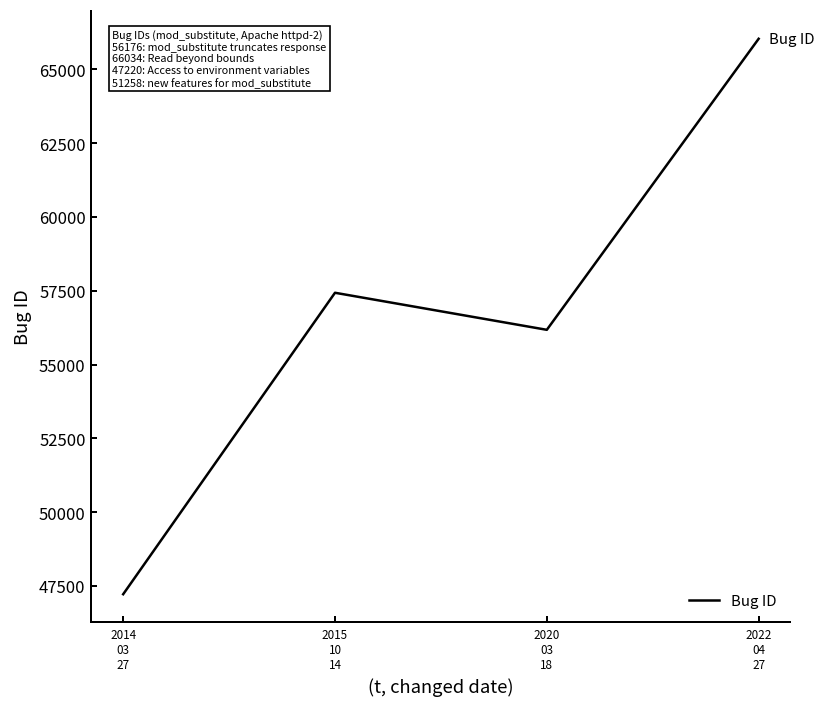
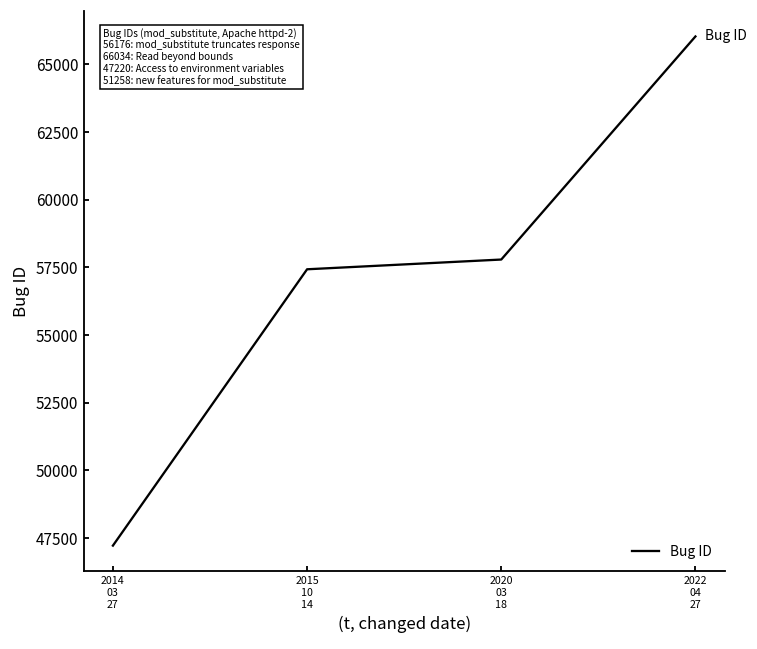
  {
    "2014 03 27": 47200,
    "2015 10 14": 57400,
-   "2020 03 18": 56200,
+   "2020 03 18": 57800,
    "2022 04 27": 66000
  }
